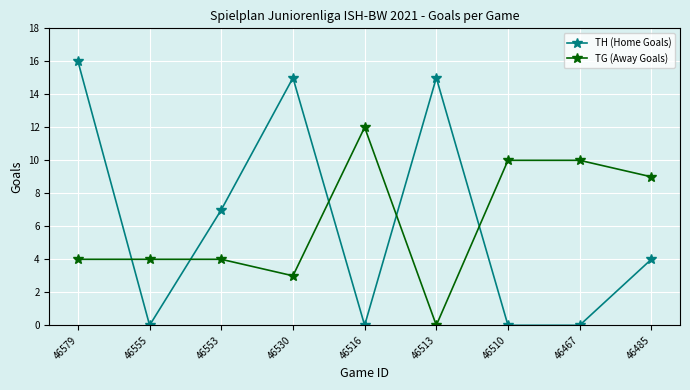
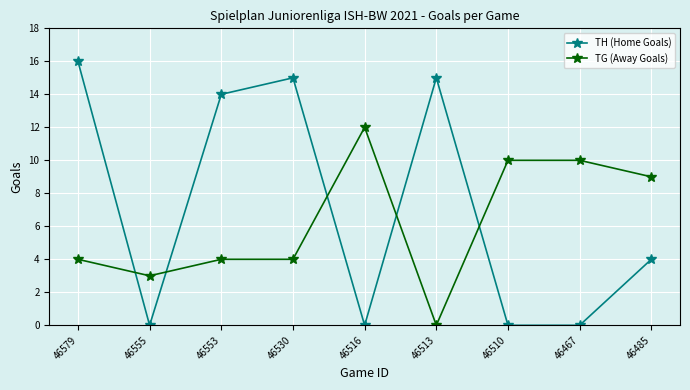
  {
    "TH (Home Goals)": {
      "46579": 16,
      "46555": 0,
-     "46553": 7,
+     "46553": 14,
      "46530": 15,
      "46516": 0,
      "46513": 15,
      "46510": 0,
      "46467": 0,
      "46485": 4
    },
    "TG (Away Goals)": {
      "46579": 4,
-     "46555": 4,
+     "46555": 3,
      "46553": 4,
-     "46530": 3,
+     "46530": 4,
      "46516": 12,
      "46513": 0,
      "46510": 10,
      "46467": 10,
      "46485": 9
    }
  }
